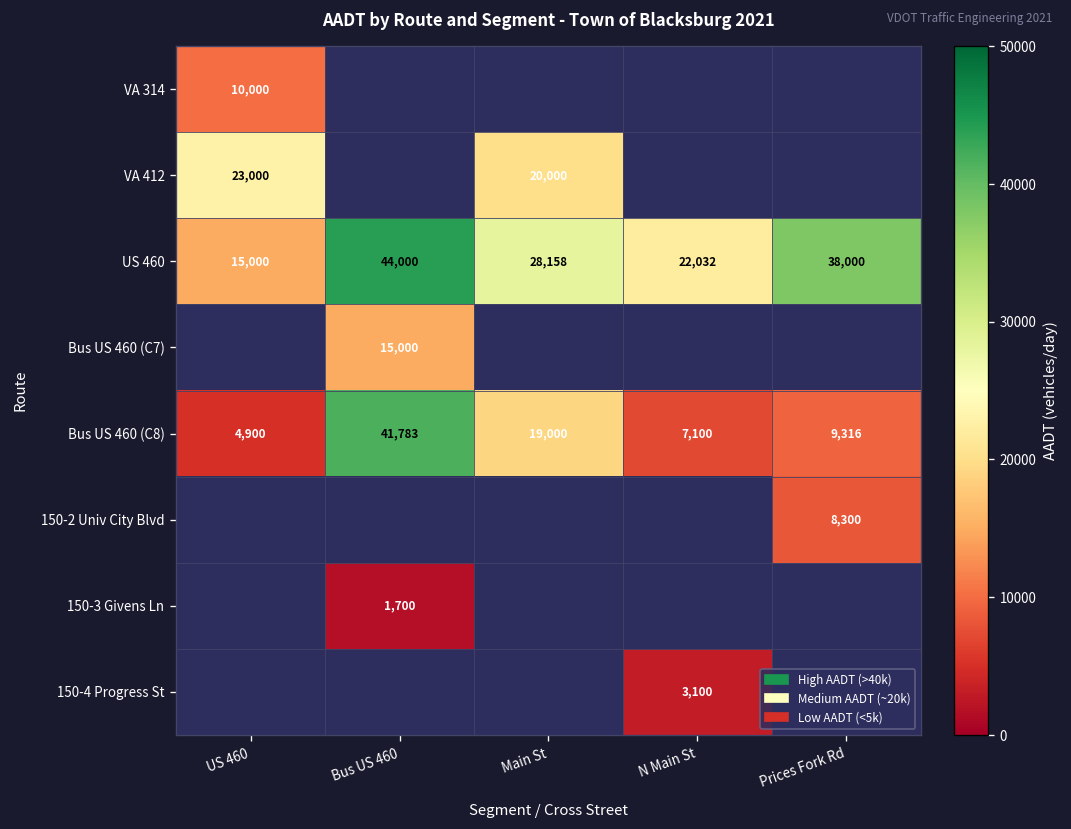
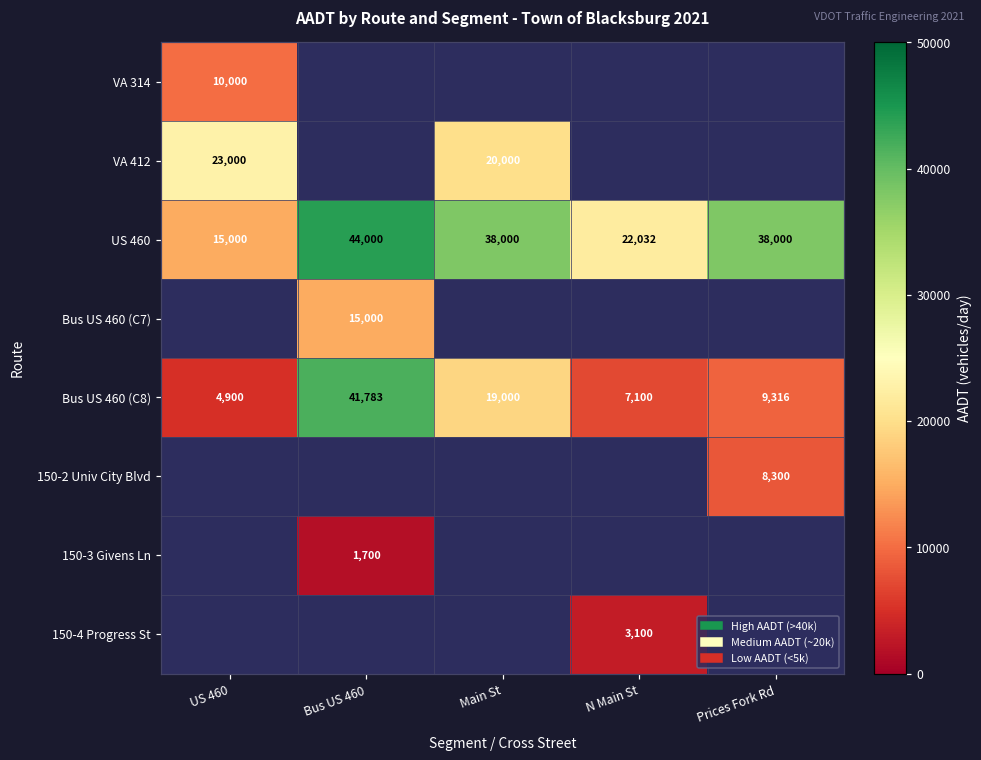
  {
    "VA 314": {
      "US 460": "10,000"
    },
    "VA 412": {
      "US 460": "23,000",
      "Main St": "20,000"
    },
    "US 460": {
      "US 460": "15,000",
      "Bus US 460": "44,000",
-     "Main St": "28,158",
+     "Main St": "38,000",
      "N Main St": "22,032",
      "Prices Fork Rd": "38,000"
    },
    "Bus US 460 (C7)": {
      "Bus US 460": "15,000"
    },
    "Bus US 460 (C8)": {
      "US 460": "4,900",
      "Bus US 460": "41,783",
      "Main St": "19,000",
      "N Main St": "7,100",
      "Prices Fork Rd": "9,316"
    },
    "150-2 Univ City Blvd": {
      "Prices Fork Rd": "8,300"
    },
    "150-3 Givens Ln": {
      "Bus US 460": "1,700"
    },
    "150-4 Progress St": {
      "N Main St": "3,100"
    }
  }
